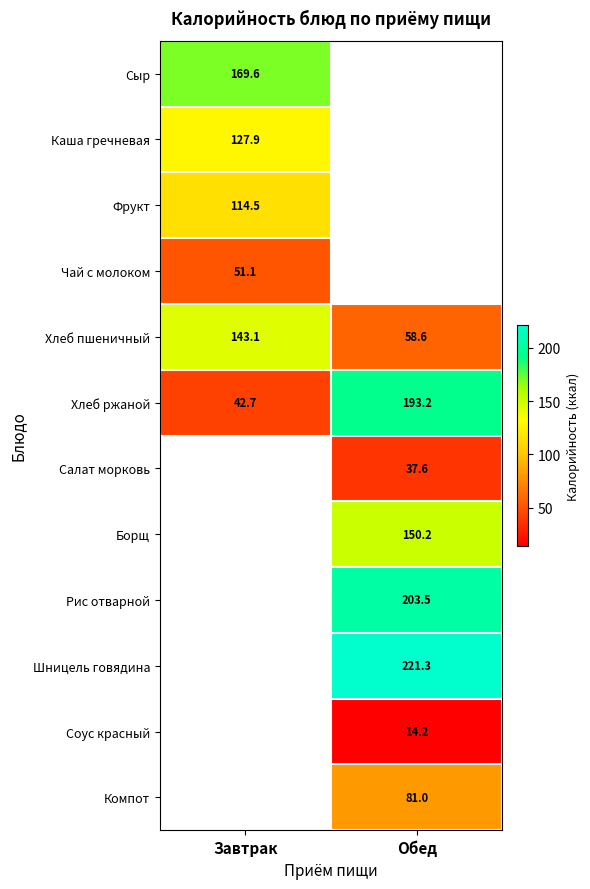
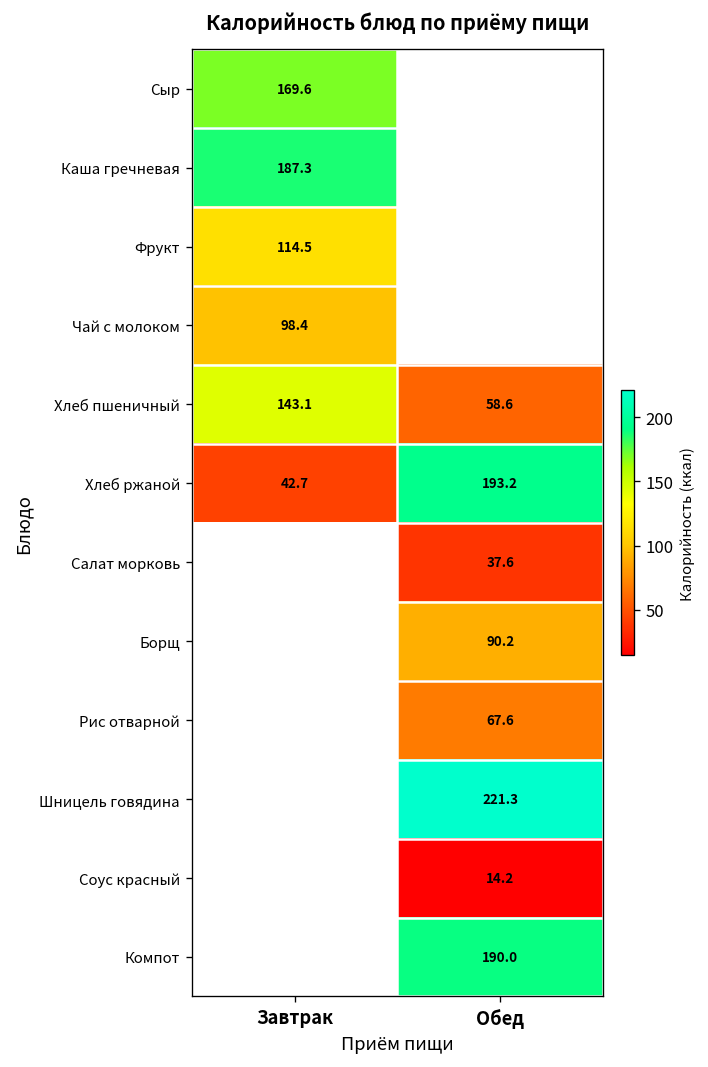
  {
    "Сыр": {
      "Завтрак": 169.6
    },
    "Каша гречневая": {
-     "Завтрак": 127.9
+     "Завтрак": 187.3
    },
    "Фрукт": {
      "Завтрак": 114.5
    },
    "Чай с молоком": {
-     "Завтрак": 51.1
+     "Завтрак": 98.4
    },
    "Хлеб пшеничный": {
      "Завтрак": 143.1,
      "Обед": 58.6
    },
    "Хлеб ржаной": {
      "Завтрак": 42.7,
      "Обед": 193.2
    },
    "Салат морковь": {
      "Обед": 37.6
    },
    "Борщ": {
-     "Обед": 150.2
+     "Обед": 90.2
    },
    "Рис отварной": {
-     "Обед": 203.5
+     "Обед": 67.6
    },
    "Шницель говядина": {
      "Обед": 221.3
    },
    "Соус красный": {
      "Обед": 14.2
    },
    "Компот": {
-     "Обед": 81.0
+     "Обед": 190.0
    }
  }
